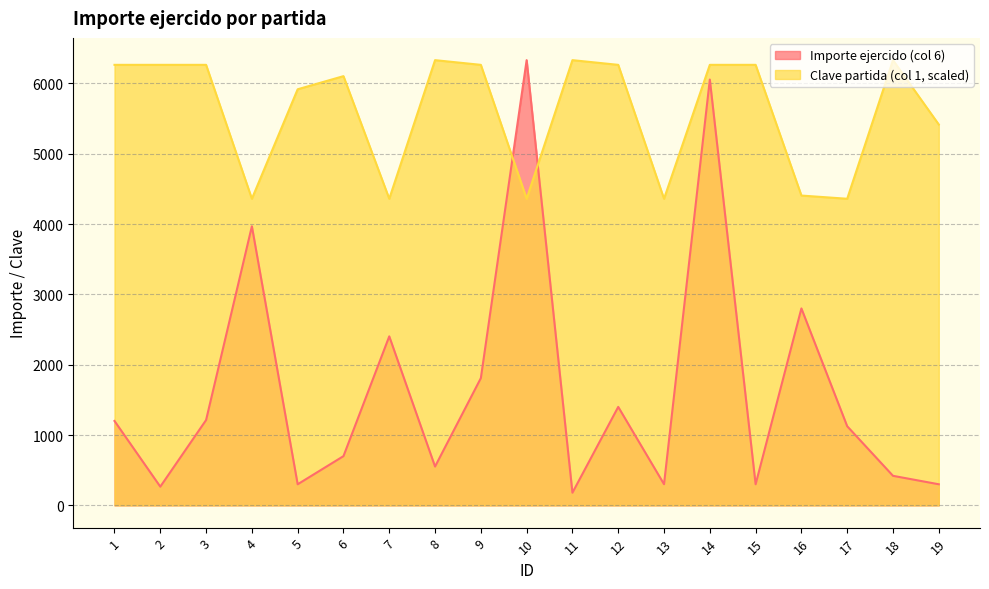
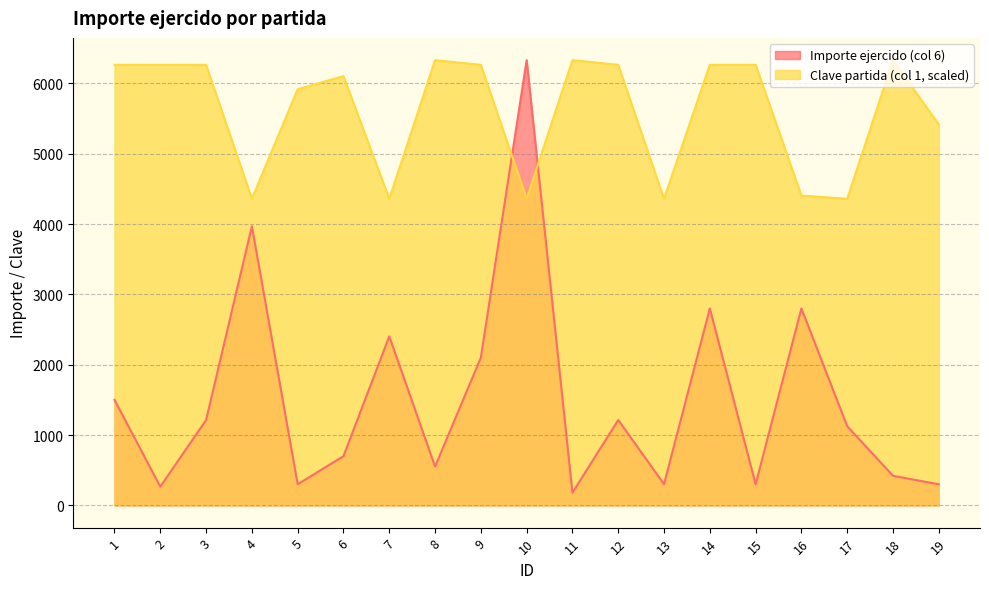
  {
    "Importe ejercido (col 6)": {
-     "1": 1200,
+     "1": 1500,
      "2": 300,
      "3": 1200,
      "4": 4000,
      "5": 300,
      "6": 700,
      "7": 2400,
      "8": 600,
-     "9": 1800,
+     "9": 2100,
      "10": 6300,
      "11": 200,
-     "12": 1400,
+     "12": 1200,
      "13": 300,
-     "14": 6100,
+     "14": 2800,
      "15": 300,
      "16": 2800,
      "17": 1100,
      "18": 400,
      "19": 300
    },
    "Clave partida (col 1, scaled)": {
      "1": 6300,
      "2": 6300,
      "3": 6300,
      "4": 4400,
      "5": 5900,
      "6": 6100,
      "7": 4400,
      "8": 6300,
      "9": 6300,
      "10": 4400,
      "11": 6300,
      "12": 6300,
      "13": 4400,
      "14": 6300,
      "15": 6300,
      "16": 4400,
      "17": 4400,
      "19": 5400
    }
  }
